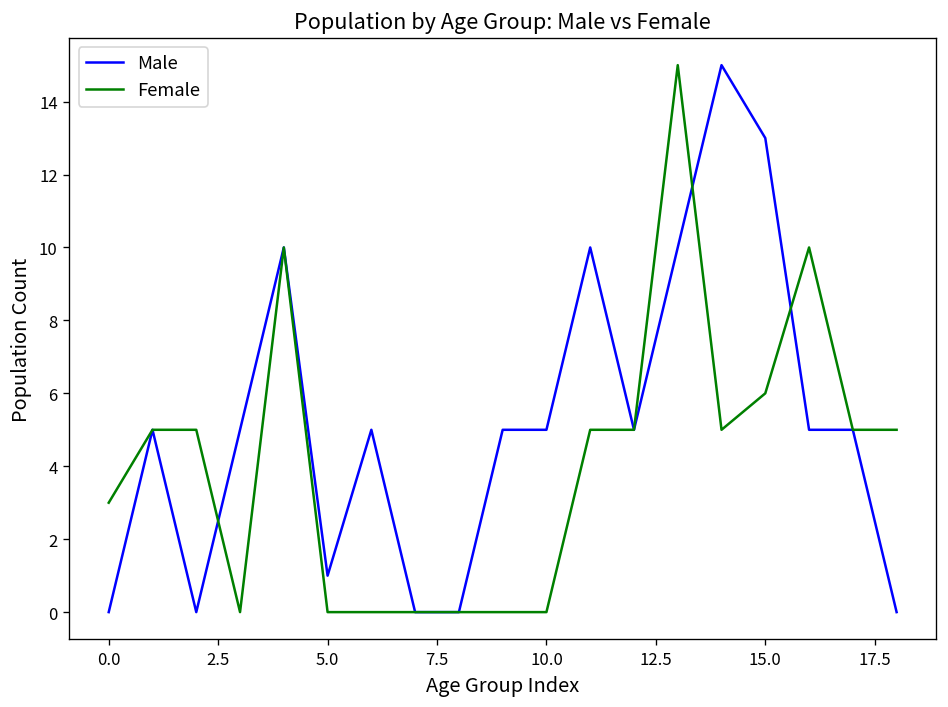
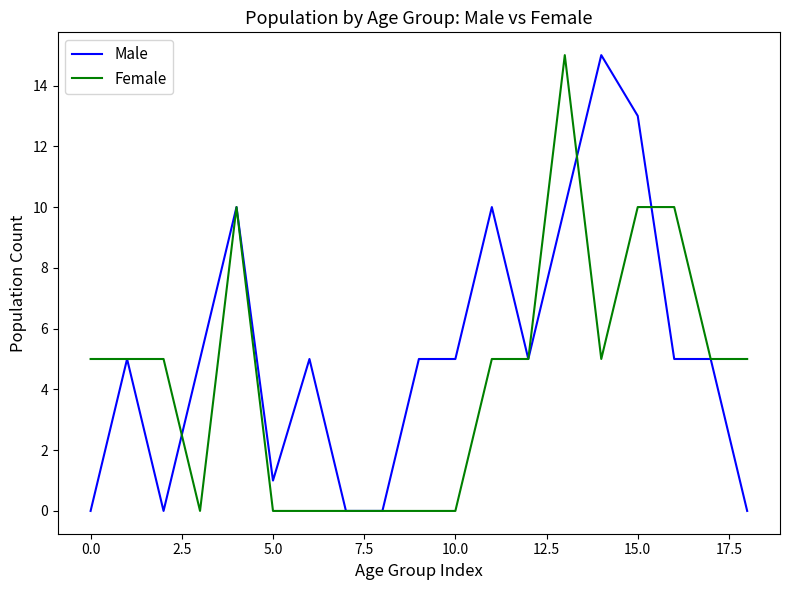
  {
    "Male": {
      "0.0": 0,
      "5.0": 1,
      "10.0": 5,
      "15.0": 13
    },
    "Female": {
-     "0.0": 3,
+     "0.0": 5,
      "5.0": 0,
      "10.0": 0,
-     "15.0": 6
+     "15.0": 10
    }
  }
